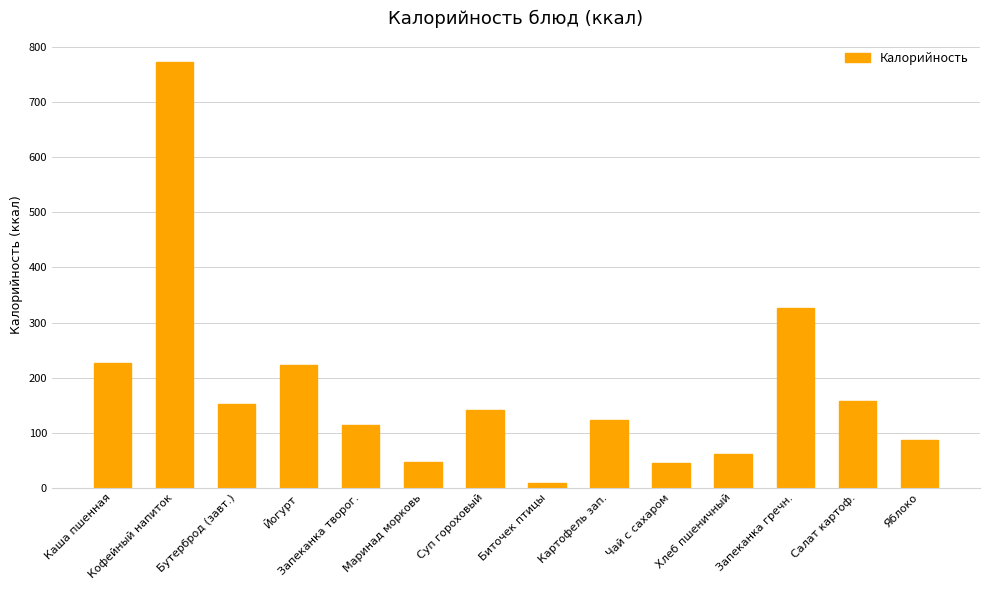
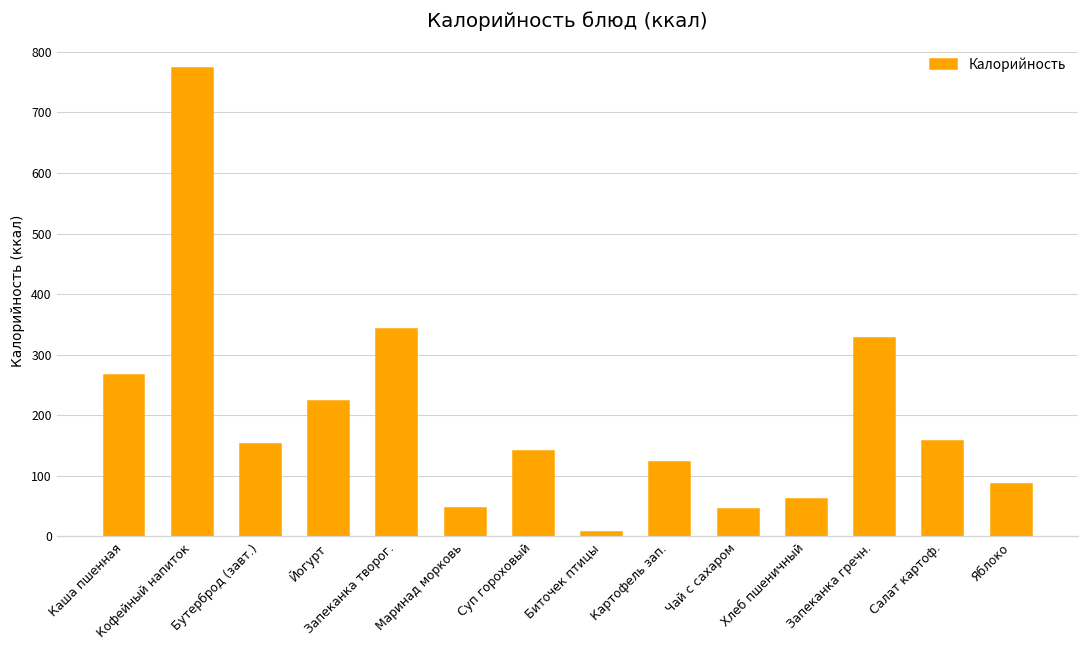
  {
-   "Каша пшенная": 230,
+   "Каша пшенная": 270,
    "Кофейный напиток": 770,
    "Бутерброд (завт.)": 150,
    "Йогурт": 220,
-   "Запеканка творог.": 110,
+   "Запеканка творог.": 340,
    "Маринад морковь": 50,
    "Суп гороховый": 140,
    "Биточек птицы": 10,
    "Картофель зап.": 120,
    "Чай с сахаром": 40,
    "Хлеб пшеничный": 60,
    "Запеканка гречн.": 330,
    "Салат картоф.": 160,
    "Яблоко": 90
  }
